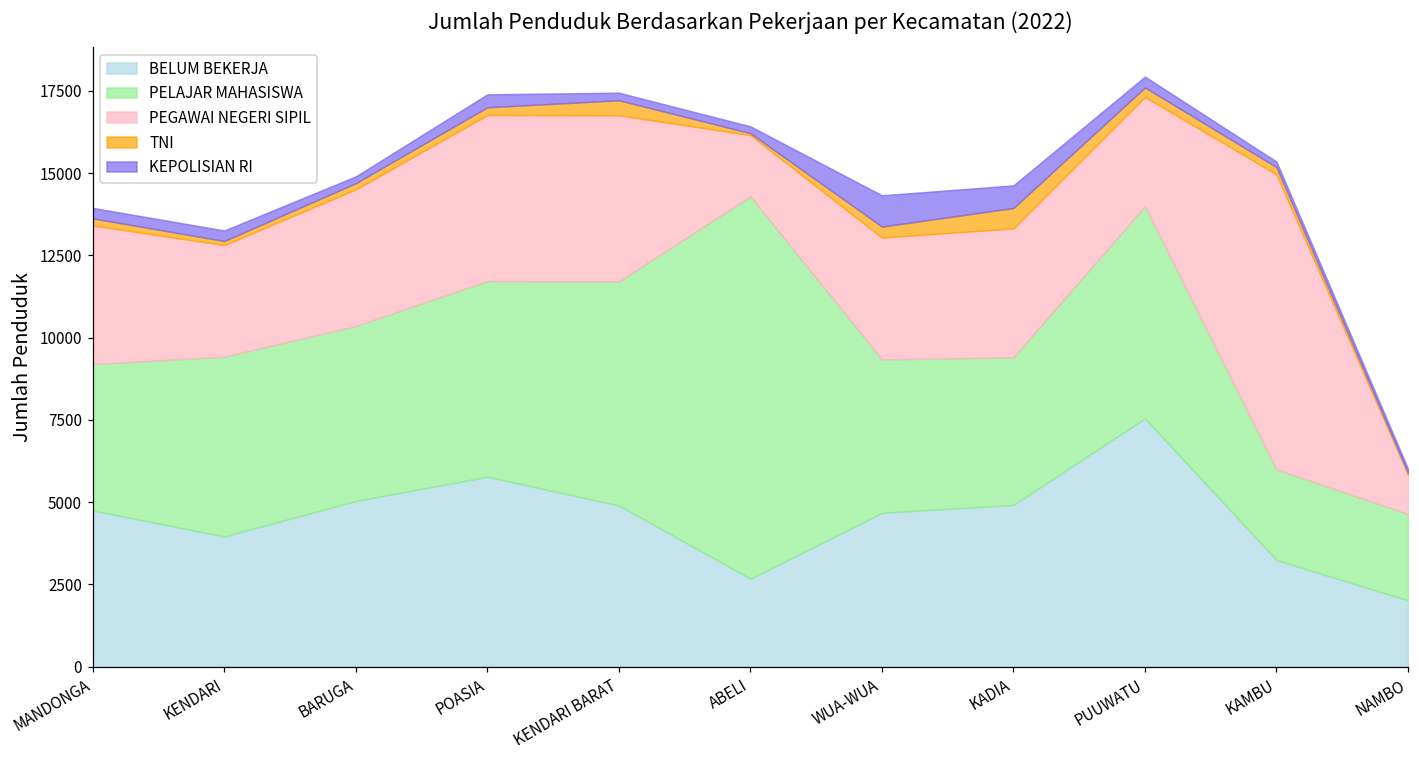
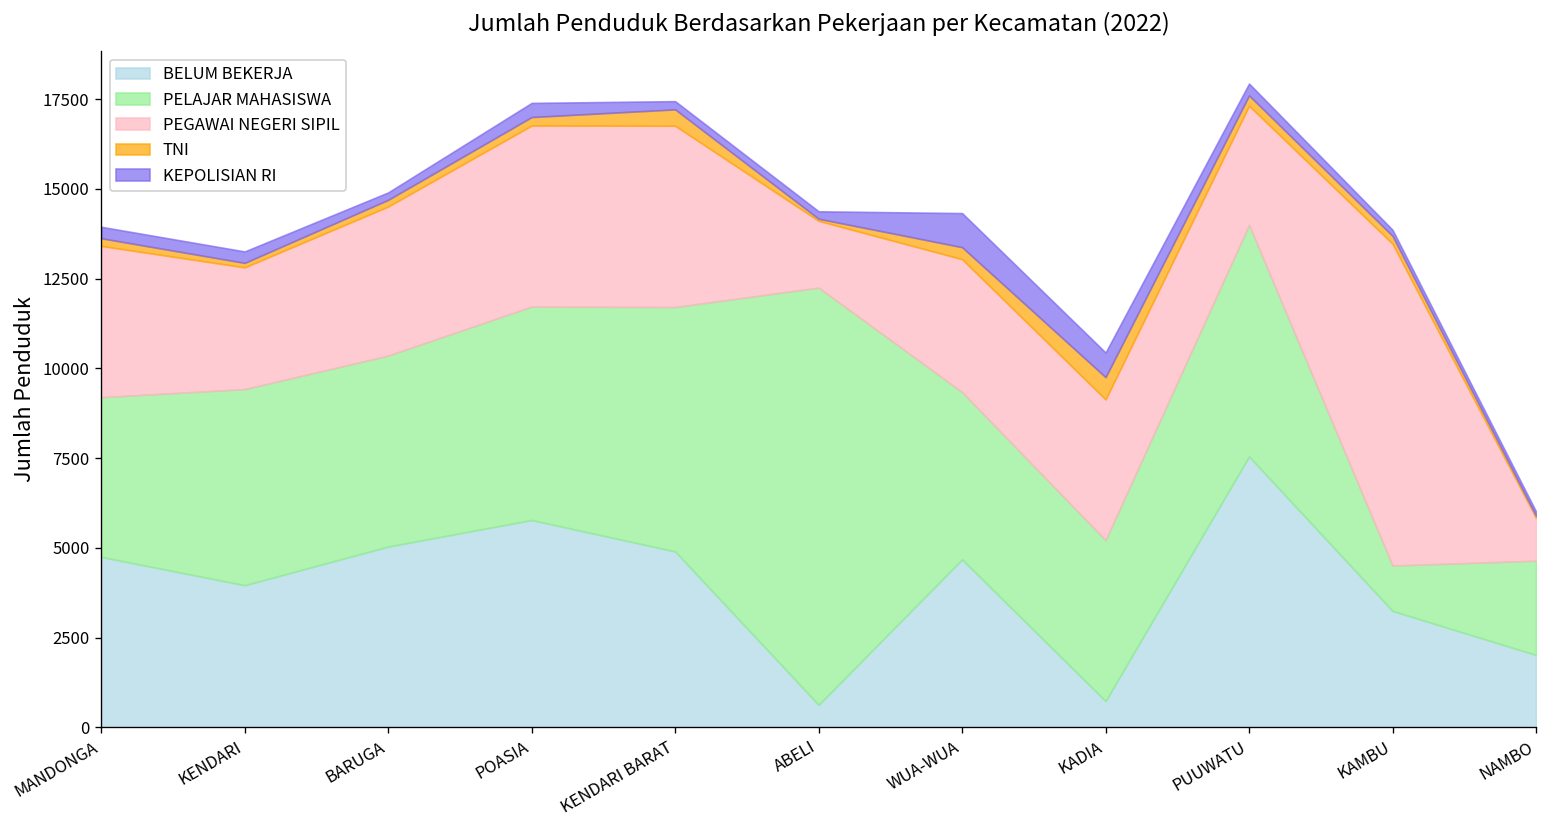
  {
    "BELUM BEKERJA": {
      "MANDONGA": 4700,
      "KENDARI": 4000,
      "BARUGA": 5000,
      "POASIA": 5800,
      "KENDARI BARAT": 4900,
-     "ABELI": 2700,
+     "ABELI": 600,
      "WUA-WUA": 4700,
-     "KADIA": 4900,
+     "KADIA": 700,
      "PUUWATU": 7500,
      "KAMBU": 3200,
      "NAMBO": 2000
    },
    "PELAJAR MAHASISWA": {
      "MANDONGA": 4500,
      "KENDARI": 5500,
      "BARUGA": 5300,
      "POASIA": 5900,
      "KENDARI BARAT": 6800,
      "ABELI": 11600,
      "WUA-WUA": 4700,
      "KADIA": 4500,
      "PUUWATU": 6500,
-     "KAMBU": 2800,
+     "KAMBU": 1300,
      "NAMBO": 2600
    },
    "PEGAWAI NEGERI SIPIL": {
      "MANDONGA": 4200,
      "KENDARI": 3400,
      "BARUGA": 4200,
      "POASIA": 5000,
      "KENDARI BARAT": 5100,
      "WUA-WUA": 3700,
      "KADIA": 3900,
      "PUUWATU": 3300,
      "KAMBU": 9000
    },
    "TNI": {
      "MANDONGA": 200,
      "KENDARI": 100,
      "BARUGA": 200,
      "POASIA": 200,
      "KENDARI BARAT": 500,
      "WUA-WUA": 300,
      "KADIA": 600,
      "PUUWATU": 300,
      "KAMBU": 200
    },
    "KEPOLISIAN RI": {
      "MANDONGA": 300,
      "KENDARI": 300,
      "BARUGA": 200,
      "POASIA": 400,
      "KENDARI BARAT": 200,
      "ABELI": 200,
      "WUA-WUA": 1000,
      "KADIA": 700,
      "PUUWATU": 300,
      "KAMBU": 200,
      "NAMBO": 100
    }
  }
